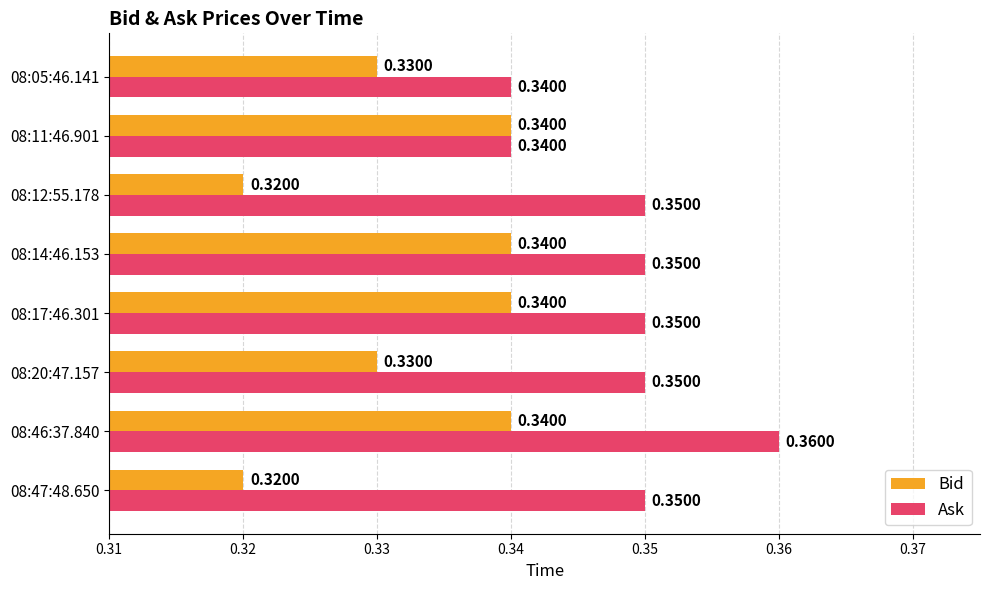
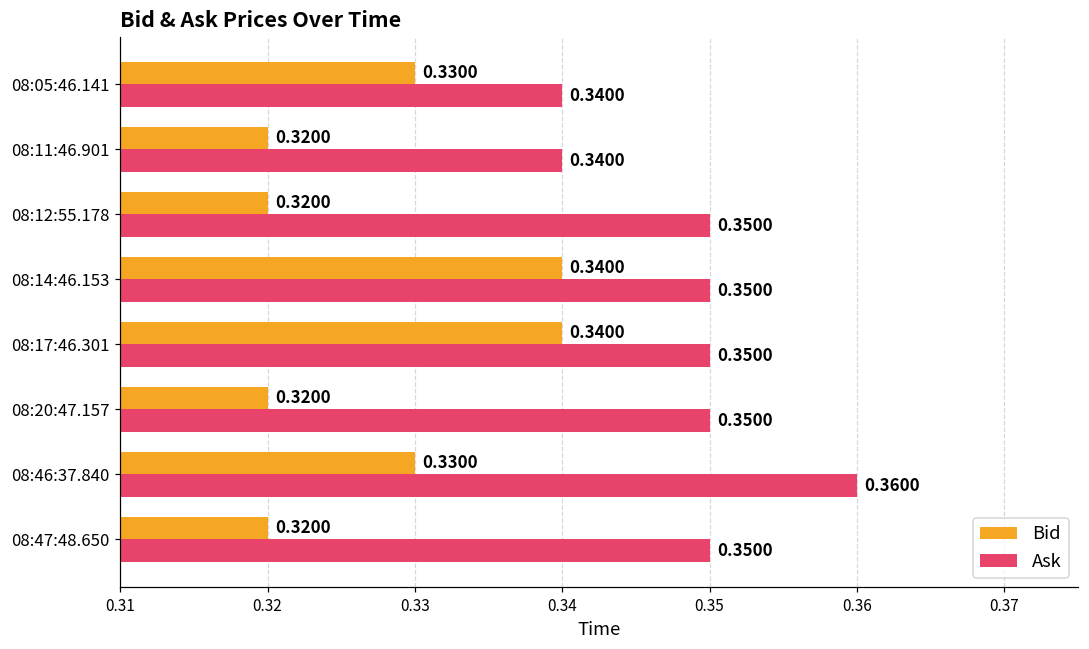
  {
    "Bid": {
      "08:05:46.141": 0.3300,
-     "08:11:46.901": 0.3400,
+     "08:11:46.901": 0.3200,
      "08:12:55.178": 0.3200,
      "08:14:46.153": 0.3400,
      "08:17:46.301": 0.3400,
-     "08:20:47.157": 0.3300,
-     "08:46:37.840": 0.3400,
+     "08:20:47.157": 0.3200,
+     "08:46:37.840": 0.3300,
      "08:47:48.650": 0.3200
    },
    "Ask": {
      "08:05:46.141": 0.3400,
      "08:11:46.901": 0.3400,
      "08:12:55.178": 0.3500,
      "08:14:46.153": 0.3500,
      "08:17:46.301": 0.3500,
      "08:20:47.157": 0.3500,
      "08:46:37.840": 0.3600,
      "08:47:48.650": 0.3500
    }
  }
